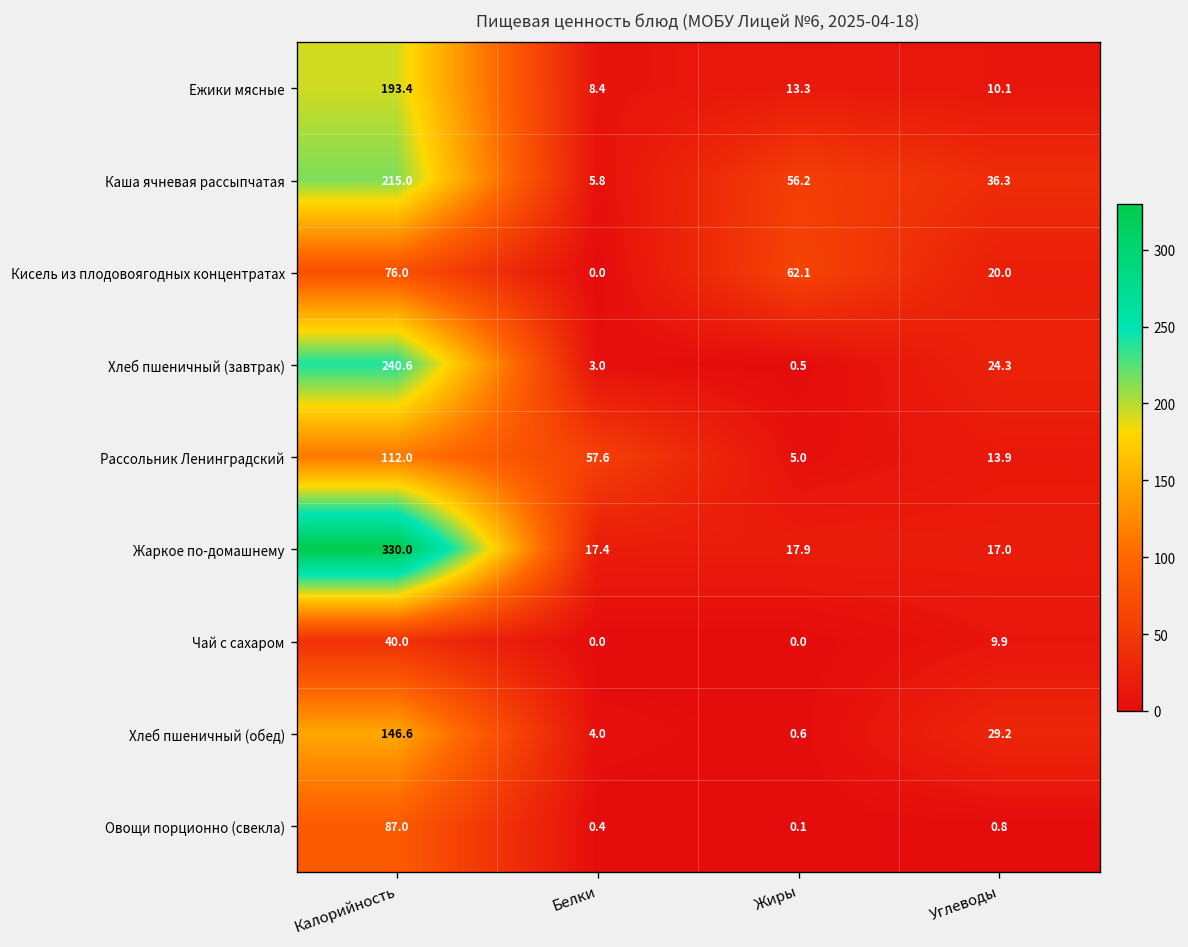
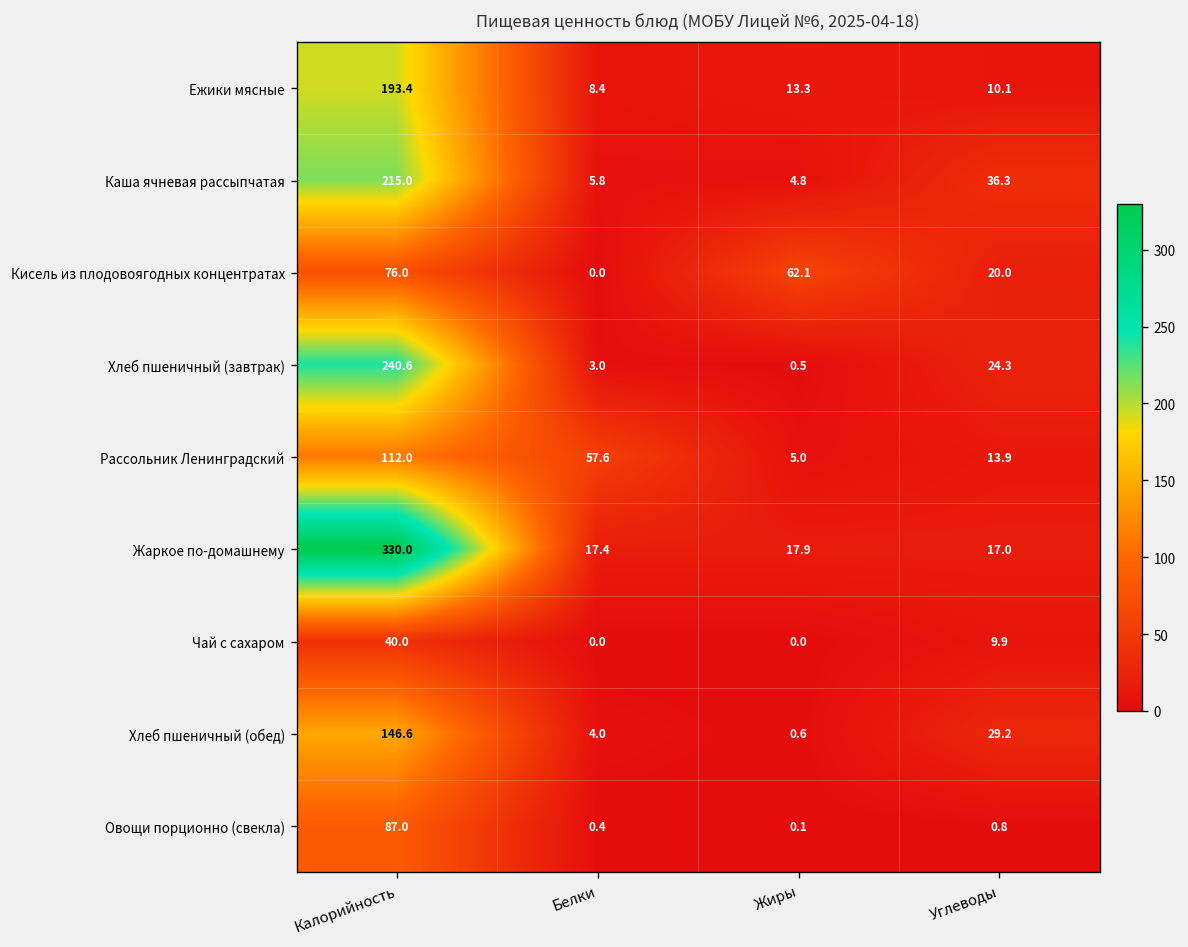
  {
    "Ежики мясные": {
      "Калорийность": 193.4,
      "Белки": 8.4,
      "Жиры": 13.3,
      "Углеводы": 10.1
    },
    "Каша ячневая рассыпчатая": {
      "Калорийность": 215.0,
      "Белки": 5.8,
-     "Жиры": 56.2,
+     "Жиры": 4.8,
      "Углеводы": 36.3
    },
    "Кисель из плодовоягодных концентратах": {
      "Калорийность": 76.0,
      "Белки": 0.0,
      "Жиры": 62.1,
      "Углеводы": 20.0
    },
    "Хлеб пшеничный (завтрак)": {
      "Калорийность": 240.6,
      "Белки": 3.0,
      "Жиры": 0.5,
      "Углеводы": 24.3
    },
    "Рассольник Ленинградский": {
      "Калорийность": 112.0,
      "Белки": 57.6,
      "Жиры": 5.0,
      "Углеводы": 13.9
    },
    "Жаркое по-домашнему": {
      "Калорийность": 330.0,
      "Белки": 17.4,
      "Жиры": 17.9,
      "Углеводы": 17.0
    },
    "Чай с сахаром": {
      "Калорийность": 40.0,
      "Белки": 0.0,
      "Жиры": 0.0,
      "Углеводы": 9.9
    },
    "Хлеб пшеничный (обед)": {
      "Калорийность": 146.6,
      "Белки": 4.0,
      "Жиры": 0.6,
      "Углеводы": 29.2
    },
    "Овощи порционно (свекла)": {
      "Калорийность": 87.0,
      "Белки": 0.4,
      "Жиры": 0.1,
      "Углеводы": 0.8
    }
  }
